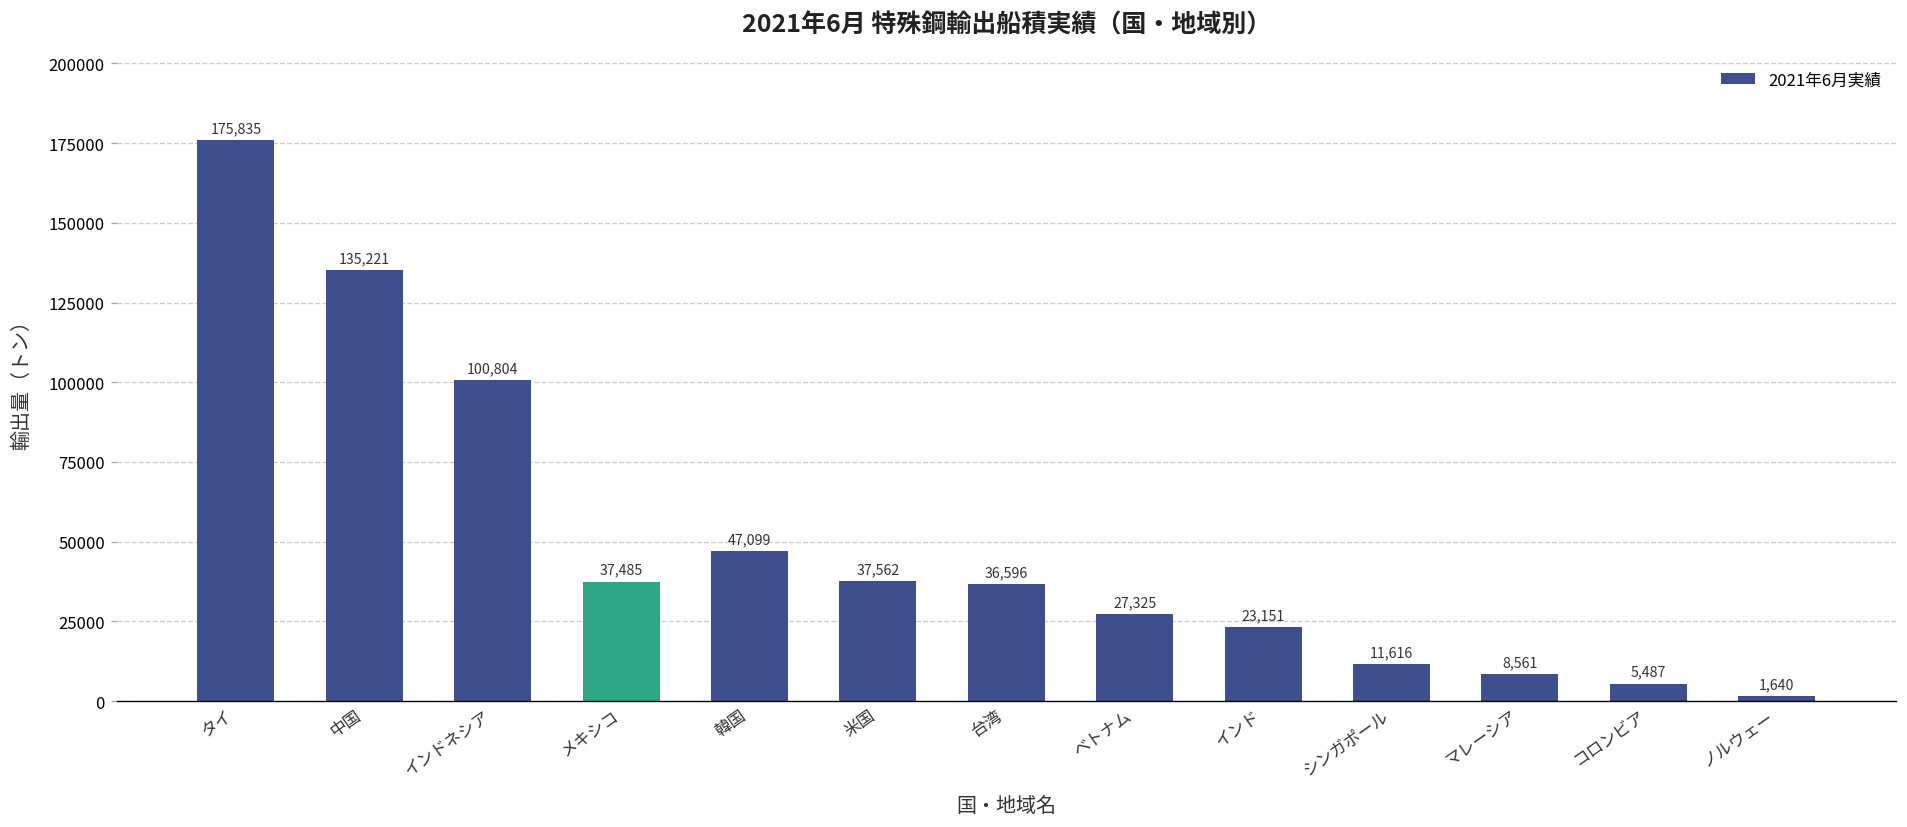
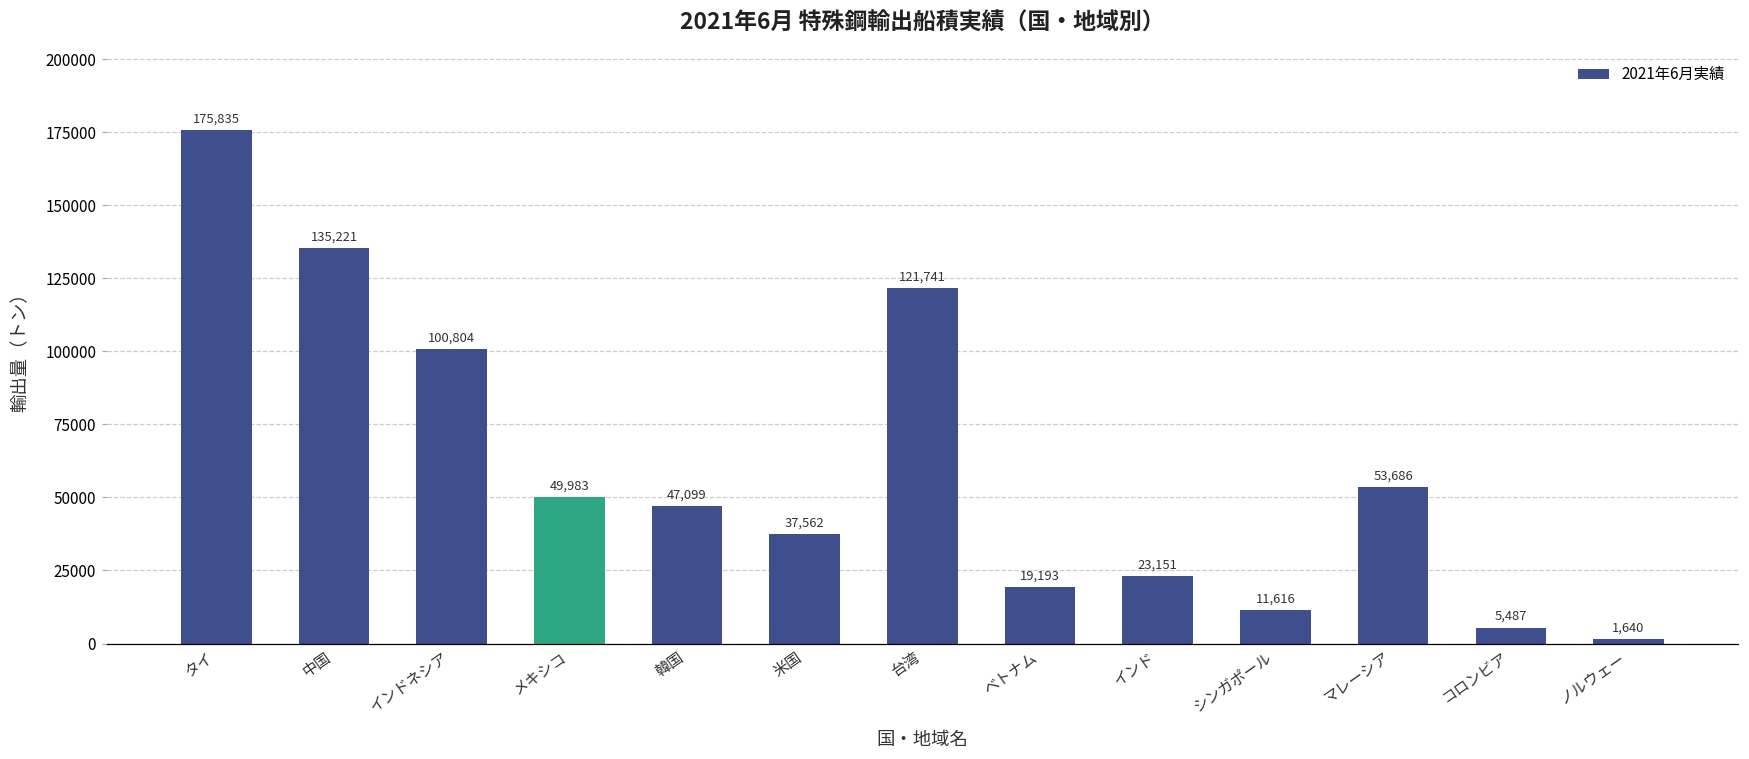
  {
    "タイ": "175,835",
    "中国": "135,221",
    "インドネシア": "100,804",
-   "メキシコ": "37,485",
+   "メキシコ": "49,983",
    "韓国": "47,099",
    "米国": "37,562",
-   "台湾": "36,596",
-   "ベトナム": "27,325",
+   "台湾": "121,741",
+   "ベトナム": "19,193",
    "インド": "23,151",
    "シンガポール": "11,616",
-   "マレーシア": "8,561",
+   "マレーシア": "53,686",
    "コロンビア": "5,487",
    "ノルウェー": "1,640"
  }
